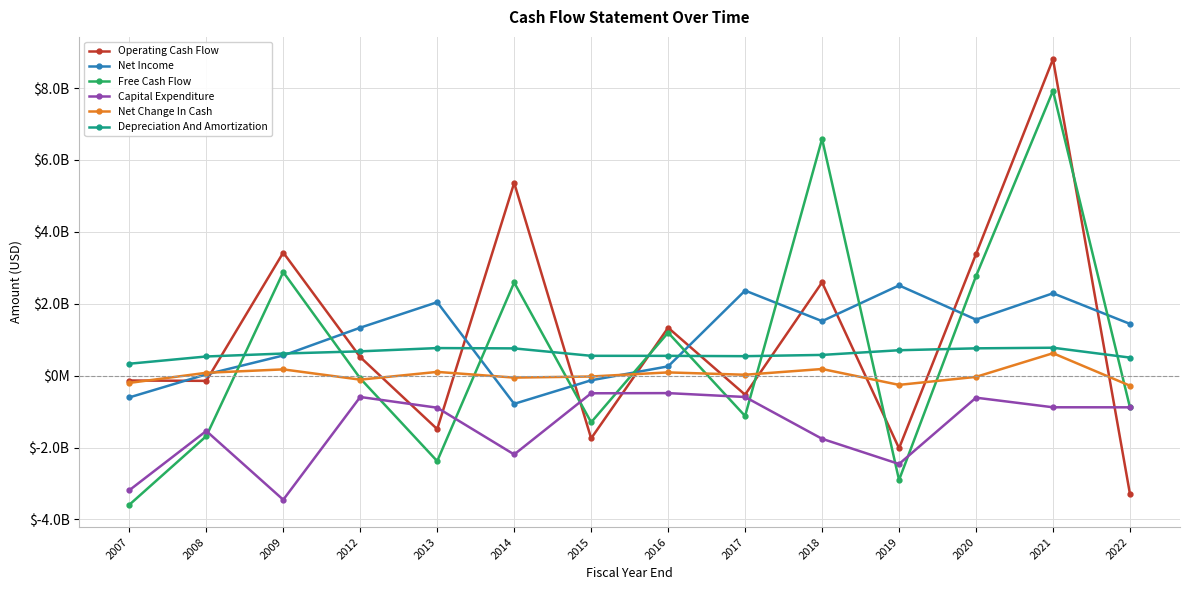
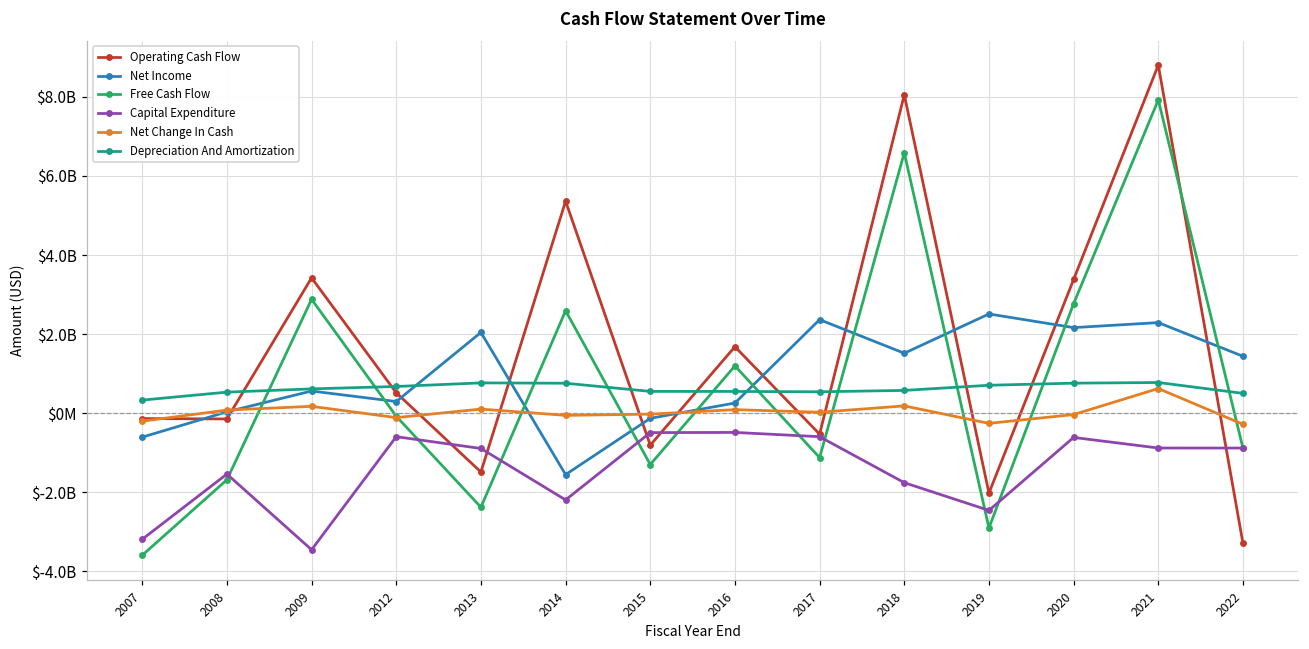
  {
    "Operating Cash Flow": {
      "2008": "$-100000000",
      "2009": "$3400000000",
      "2012": "$500000000",
      "2013": "$-1500000000",
      "2014": "$5400000000",
-     "2015": "$-1700000000",
-     "2016": "$1300000000",
-     "2018": "$2600000000",
+     "2015": "$-800000000",
+     "2016": "$1700000000",
+     "2018": "$8100000000",
      "2019": "$-2000000000",
      "2020": "$3400000000",
      "2021": "$8800000000",
      "2022": "$-3300000000"
    },
    "Net Income": {
      "2007": "$-600000000",
-     "2012": "$1300000000",
+     "2012": "$300000000",
      "2013": "$2000000000",
-     "2014": "$-800000000",
+     "2014": "$-1600000000",
      "2015": "$-100000000",
      "2016": "$300000000",
      "2017": "$2400000000",
      "2018": "$1500000000",
      "2019": "$2500000000",
-     "2020": "$1600000000",
+     "2020": "$2200000000",
      "2021": "$2300000000",
      "2022": "$1400000000"
    },
    "Capital Expenditure": {
      "2007": "$-3200000000",
      "2008": "$-1500000000",
      "2009": "$-3500000000",
      "2012": "$-600000000",
      "2013": "$-900000000",
      "2014": "$-2200000000",
      "2015": "$-500000000",
      "2016": "$-500000000",
      "2018": "$-1800000000",
      "2019": "$-2500000000",
      "2020": "$-600000000",
      "2021": "$-900000000"
    },
    "Net Change In Cash": {
      "2009": "$200000000",
      "2013": "$100000000",
      "2014": "$-100000000",
      "2015": "$0",
      "2016": "$100000000",
      "2017": "$0",
      "2018": "$200000000",
      "2019": "$-300000000",
      "2020": "$0",
      "2021": "$600000000",
      "2022": "$-300000000"
    }
  }
